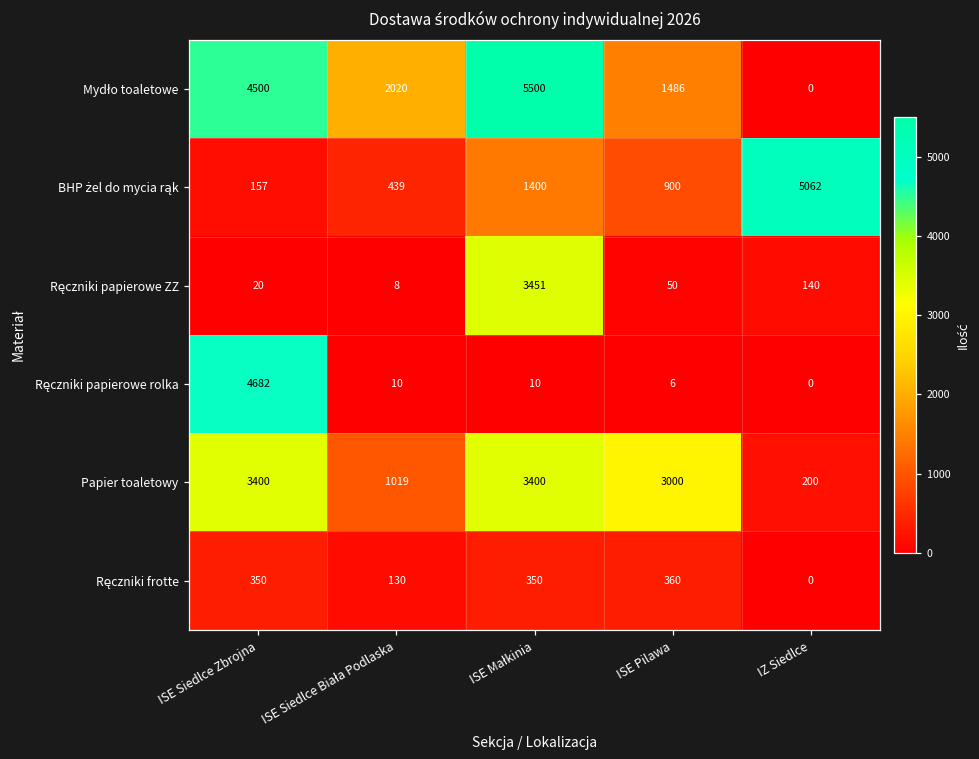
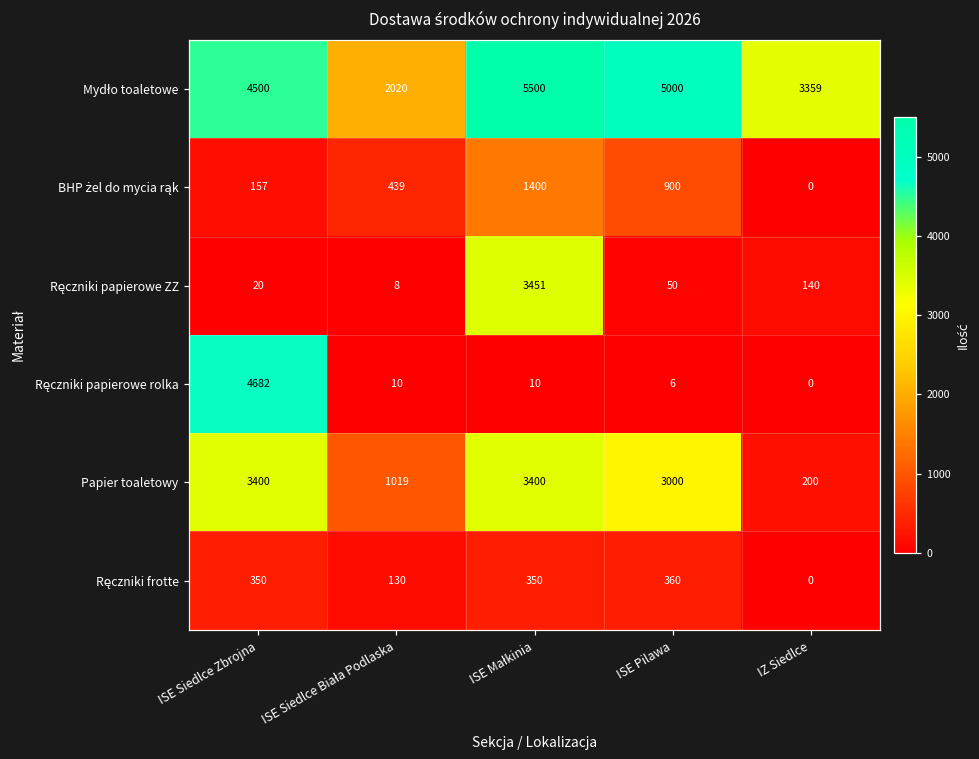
  {
    "Mydło toaletowe": {
      "ISE Siedlce Zbrojna": 4500,
      "ISE Siedlce Biała Podlaska": 2020,
      "ISE Małkinia": 5500,
-     "ISE Pilawa": 1486,
-     "IZ Siedlce": 0
+     "ISE Pilawa": 5000,
+     "IZ Siedlce": 3359
    },
    "BHP żel do mycia rąk": {
      "ISE Siedlce Zbrojna": 157,
      "ISE Siedlce Biała Podlaska": 439,
      "ISE Małkinia": 1400,
      "ISE Pilawa": 900,
-     "IZ Siedlce": 5062
+     "IZ Siedlce": 0
    },
    "Ręczniki papierowe ZZ": {
      "ISE Siedlce Zbrojna": 20,
      "ISE Siedlce Biała Podlaska": 8,
      "ISE Małkinia": 3451,
      "ISE Pilawa": 50,
      "IZ Siedlce": 140
    },
    "Ręczniki papierowe rolka": {
      "ISE Siedlce Zbrojna": 4682,
      "ISE Siedlce Biała Podlaska": 10,
      "ISE Małkinia": 10,
      "ISE Pilawa": 6,
      "IZ Siedlce": 0
    },
    "Papier toaletowy": {
      "ISE Siedlce Zbrojna": 3400,
      "ISE Siedlce Biała Podlaska": 1019,
      "ISE Małkinia": 3400,
      "ISE Pilawa": 3000,
      "IZ Siedlce": 200
    },
    "Ręczniki frotte": {
      "ISE Siedlce Zbrojna": 350,
      "ISE Siedlce Biała Podlaska": 130,
      "ISE Małkinia": 350,
      "ISE Pilawa": 360,
      "IZ Siedlce": 0
    }
  }
